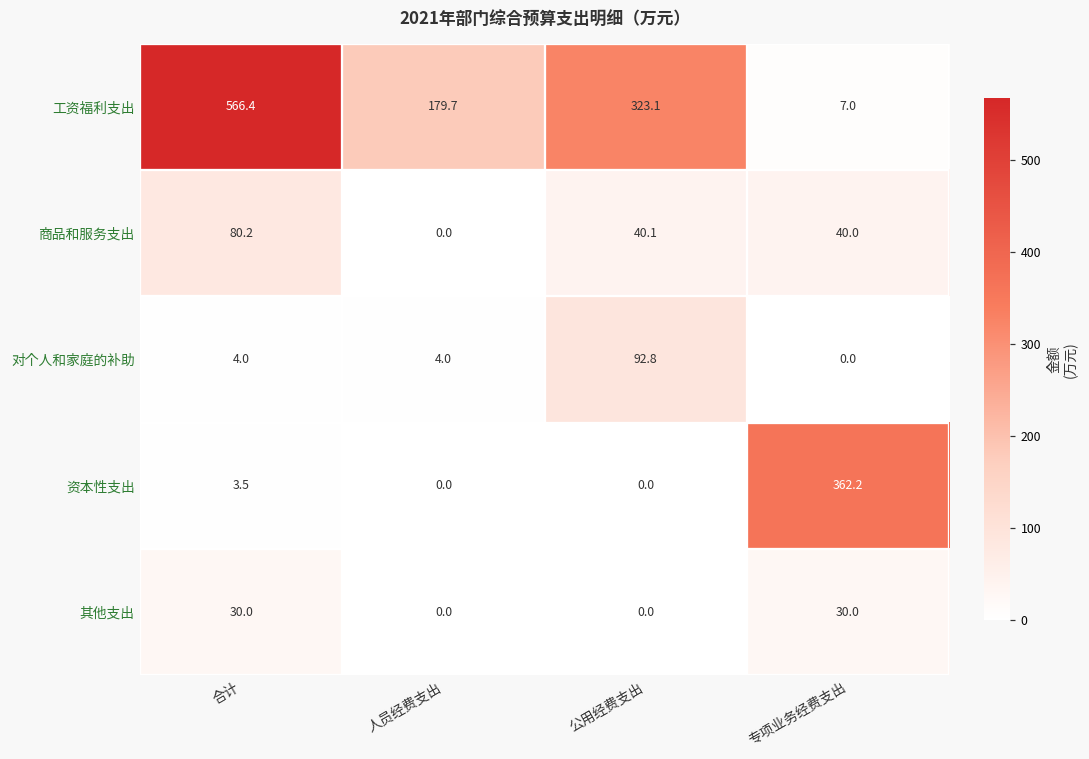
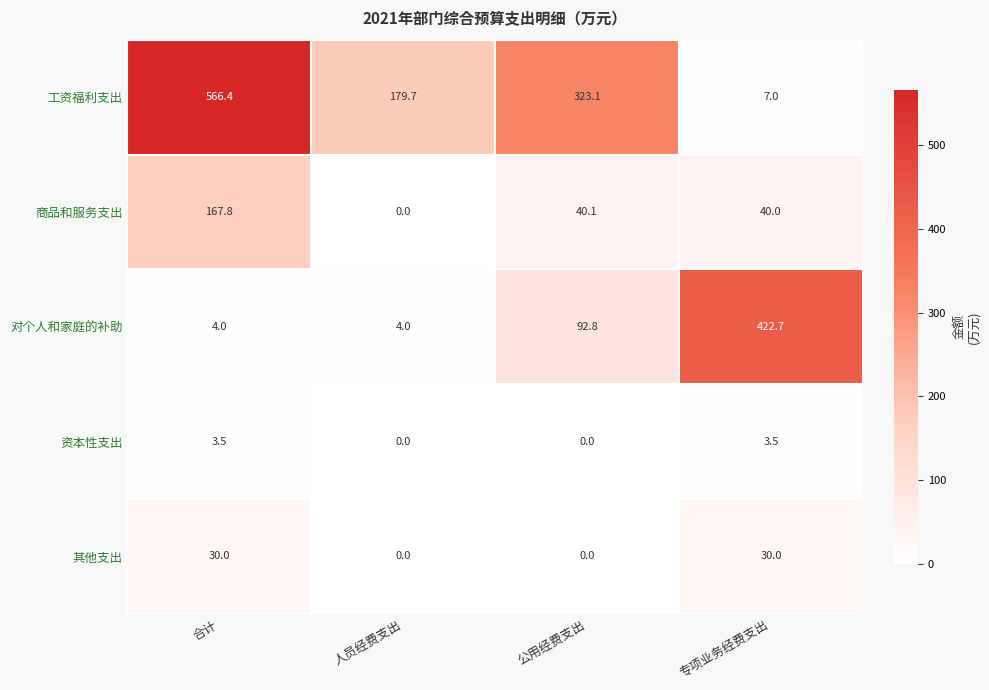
  {
    "工资福利支出": {
      "合计": 566.4,
      "人员经费支出": 179.7,
      "公用经费支出": 323.1,
      "专项业务经费支出": 7.0
    },
    "商品和服务支出": {
-     "合计": 80.2,
+     "合计": 167.8,
      "人员经费支出": 0.0,
      "公用经费支出": 40.1,
      "专项业务经费支出": 40.0
    },
    "对个人和家庭的补助": {
      "合计": 4.0,
      "人员经费支出": 4.0,
      "公用经费支出": 92.8,
-     "专项业务经费支出": 0.0
+     "专项业务经费支出": 422.7
    },
    "资本性支出": {
      "合计": 3.5,
      "人员经费支出": 0.0,
      "公用经费支出": 0.0,
-     "专项业务经费支出": 362.2
+     "专项业务经费支出": 3.5
    },
    "其他支出": {
      "合计": 30.0,
      "人员经费支出": 0.0,
      "公用经费支出": 0.0,
      "专项业务经费支出": 30.0
    }
  }
